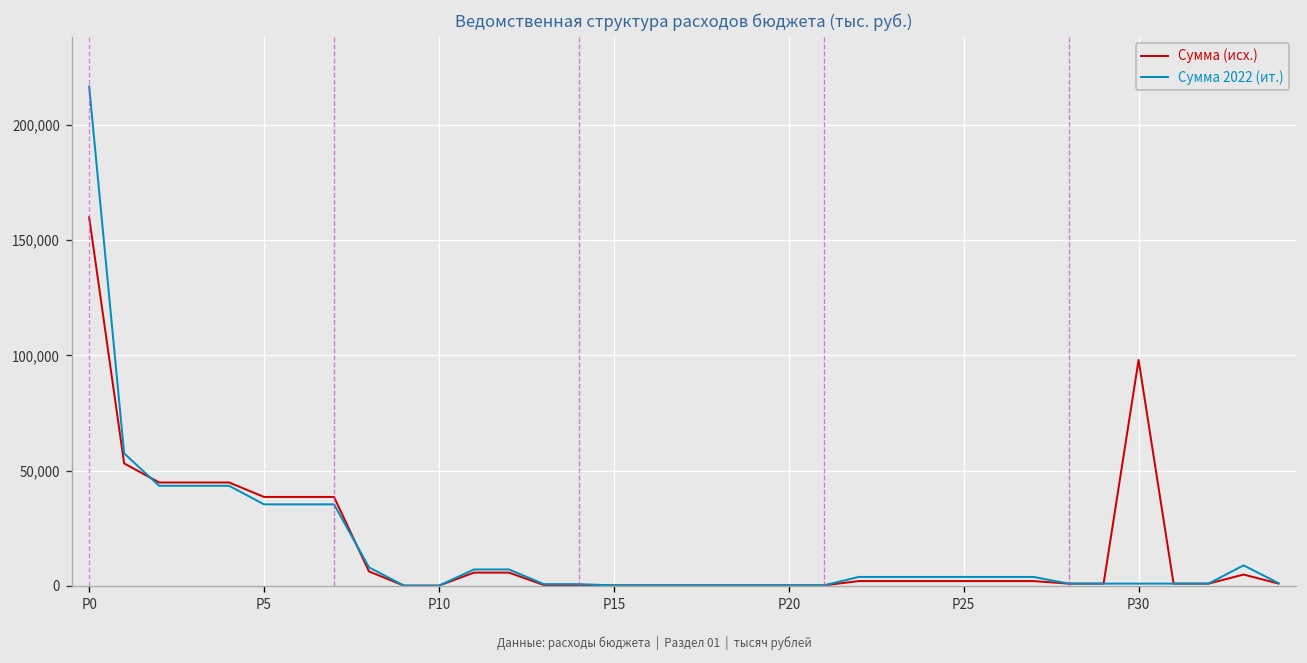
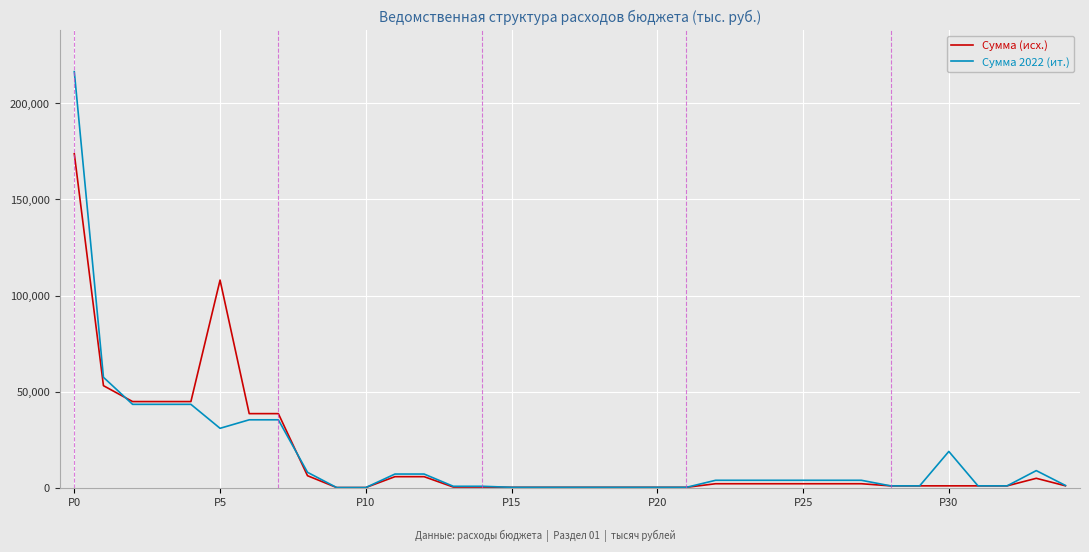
  {
    "Сумма (исх.)": {
-     "Р0": "160,000",
-     "Р5": "39,000",
+     "Р0": "174,000",
+     "Р5": "108,000",
      "Р25": "2,000",
-     "Р30": "98,000"
+     "Р30": "1,000"
    },
    "Сумма 2022 (ит.)": {
      "Р0": "217,000",
-     "Р5": "35,000",
+     "Р5": "31,000",
      "Р25": "4,000",
-     "Р30": "1,000"
+     "Р30": "19,000"
    }
  }
